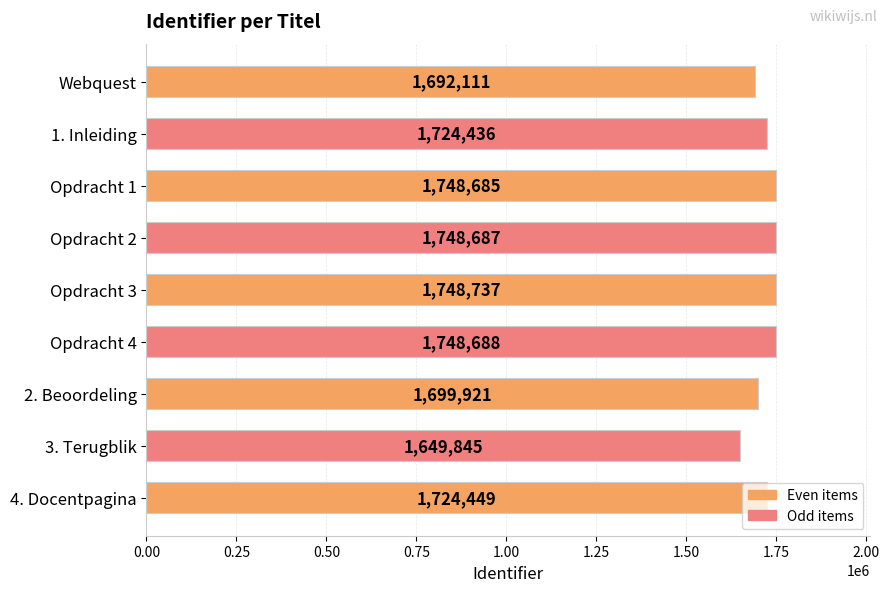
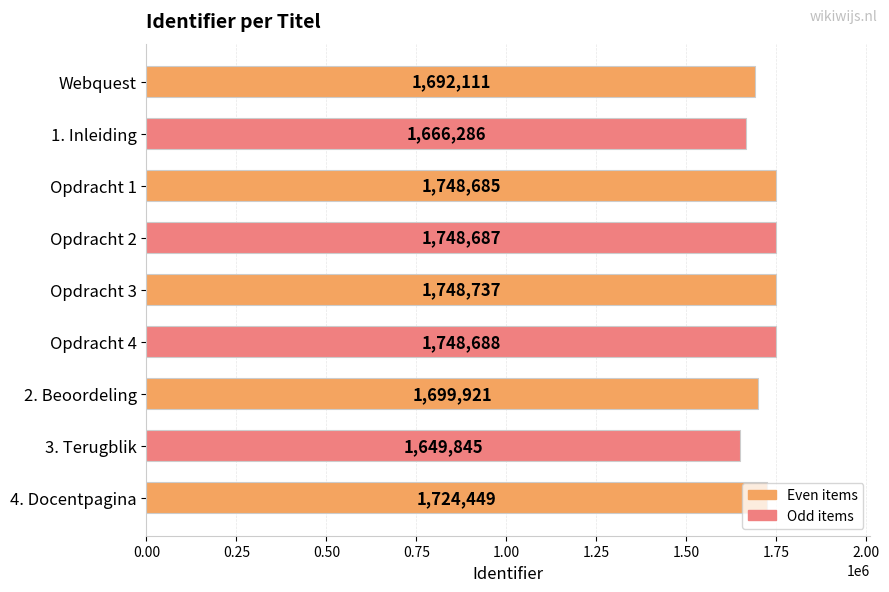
  {
    "Webquest": "1,692,111",
-   "1. Inleiding": "1,724,436",
+   "1. Inleiding": "1,666,286",
    "Opdracht 1": "1,748,685",
    "Opdracht 2": "1,748,687",
    "Opdracht 3": "1,748,737",
    "Opdracht 4": "1,748,688",
    "2. Beoordeling": "1,699,921",
    "3. Terugblik": "1,649,845"
  }
